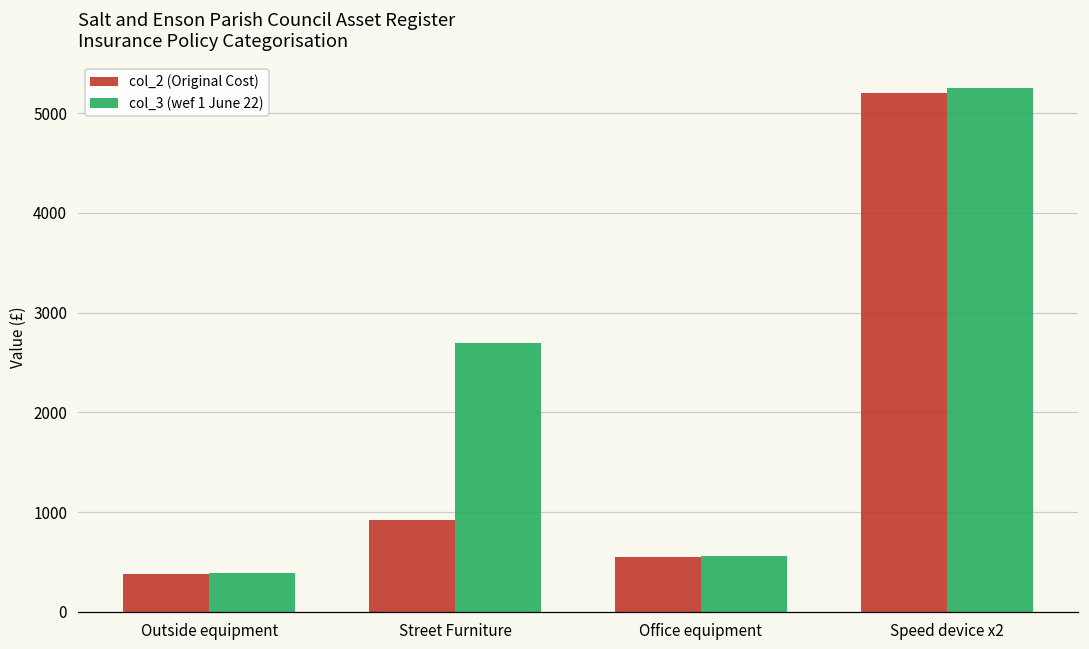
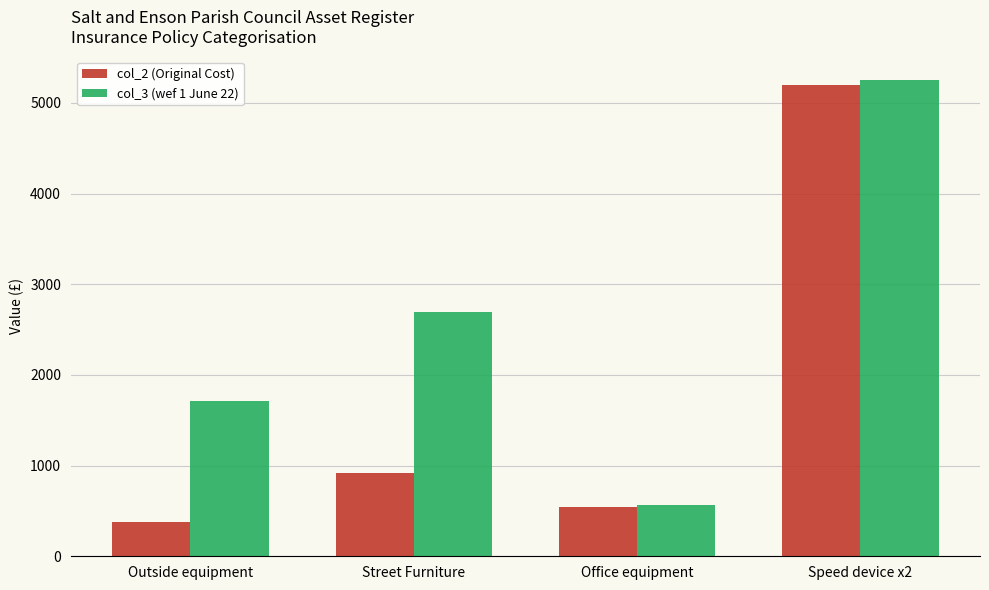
  {
    "col_2 (Original Cost)": {
      "Outside equipment": 400,
      "Street Furniture": 900,
      "Office equipment": 500,
      "Speed device x2": 5200
    },
    "col_3 (wef 1 June 22)": {
-     "Outside equipment": 400,
+     "Outside equipment": 1700,
      "Street Furniture": 2700,
      "Office equipment": 600,
      "Speed device x2": 5200
    }
  }
